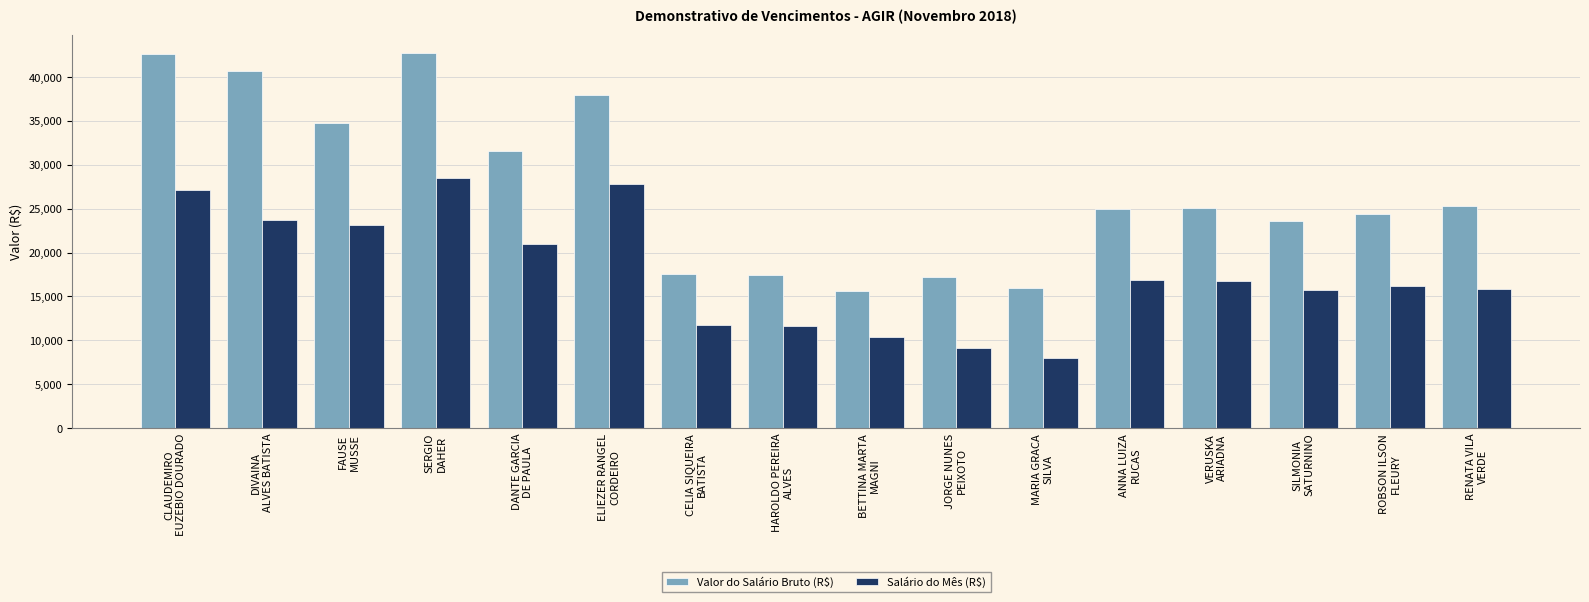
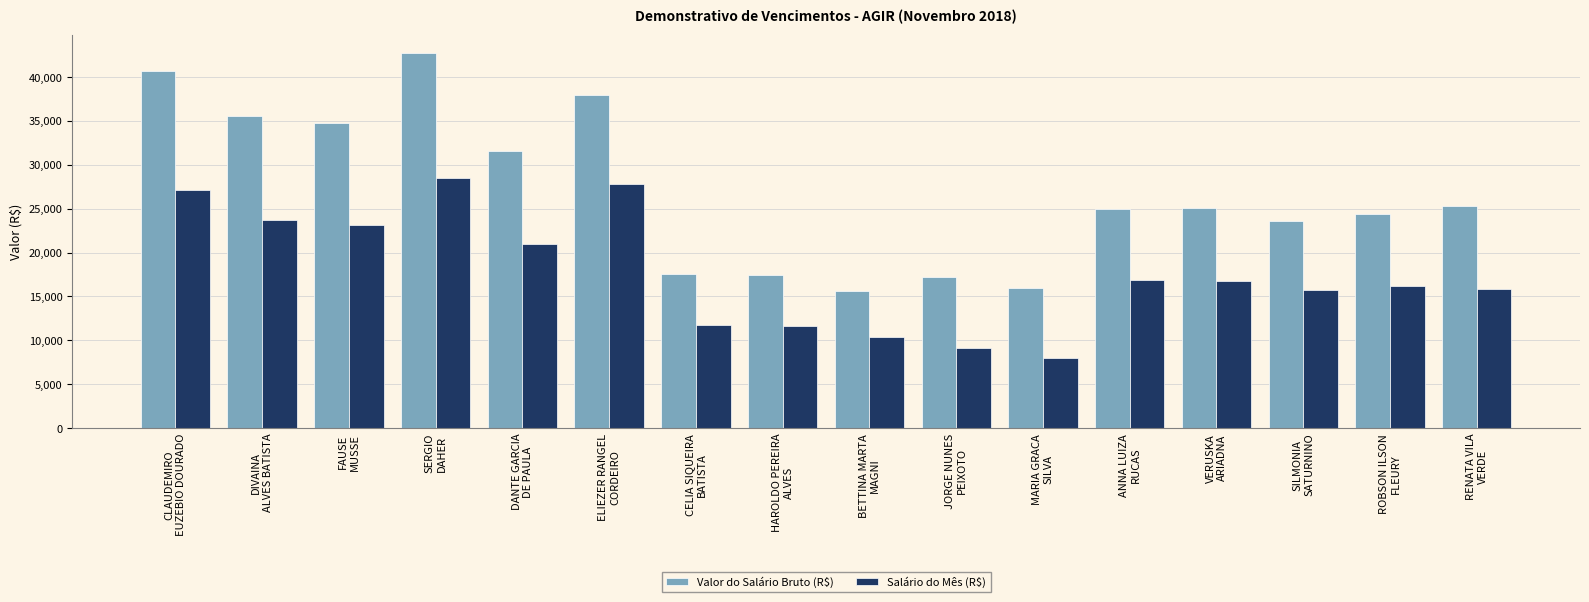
  {
    "Valor do Salário Bruto (R$)": {
-     "CLAUDEMIRO EUZEBIO DOURADO": "43,000",
-     "DIVAINA ALVES BATISTA": "41,000",
+     "CLAUDEMIRO EUZEBIO DOURADO": "41,000",
+     "DIVAINA ALVES BATISTA": "36,000",
      "FAUSE MUSSE": "35,000",
      "SERGIO DAHER": "43,000",
      "DANTE GARCIA DE PAULA": "31,000",
      "ELIEZER RANGEL CORDEIRO": "38,000",
      "CELIA SIQUEIRA BATISTA": "18,000",
      "HAROLDO PEREIRA ALVES": "17,000",
      "BETTINA MARTA MAGNI": "16,000",
      "JORGE NUNES PEIXOTO": "17,000",
      "MARIA GRACA SILVA": "16,000",
      "ANNA LUIZA RUCAS": "25,000",
      "VERUSKA ARIADNA": "25,000",
      "SILMONIA SATURNINO": "24,000",
      "ROBSON ILSON FLEURY": "24,000",
      "RENATA VILA VERDE": "25,000"
    },
    "Salário do Mês (R$)": {
      "CLAUDEMIRO EUZEBIO DOURADO": "27,000",
      "DIVAINA ALVES BATISTA": "24,000",
      "FAUSE MUSSE": "23,000",
      "SERGIO DAHER": "28,000",
      "DANTE GARCIA DE PAULA": "21,000",
      "ELIEZER RANGEL CORDEIRO": "28,000",
      "CELIA SIQUEIRA BATISTA": "12,000",
      "HAROLDO PEREIRA ALVES": "12,000",
      "BETTINA MARTA MAGNI": "10,000",
      "JORGE NUNES PEIXOTO": "9,000",
      "MARIA GRACA SILVA": "8,000",
      "ANNA LUIZA RUCAS": "17,000",
      "VERUSKA ARIADNA": "17,000",
      "SILMONIA SATURNINO": "16,000",
      "ROBSON ILSON FLEURY": "16,000",
      "RENATA VILA VERDE": "16,000"
    }
  }
